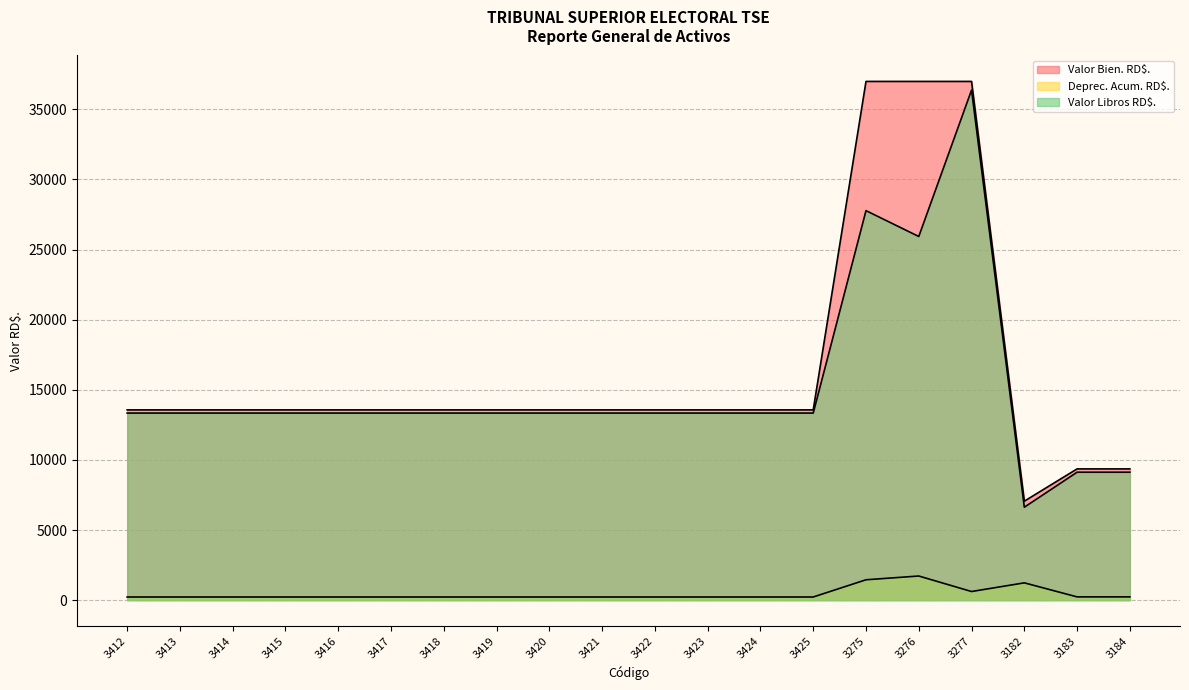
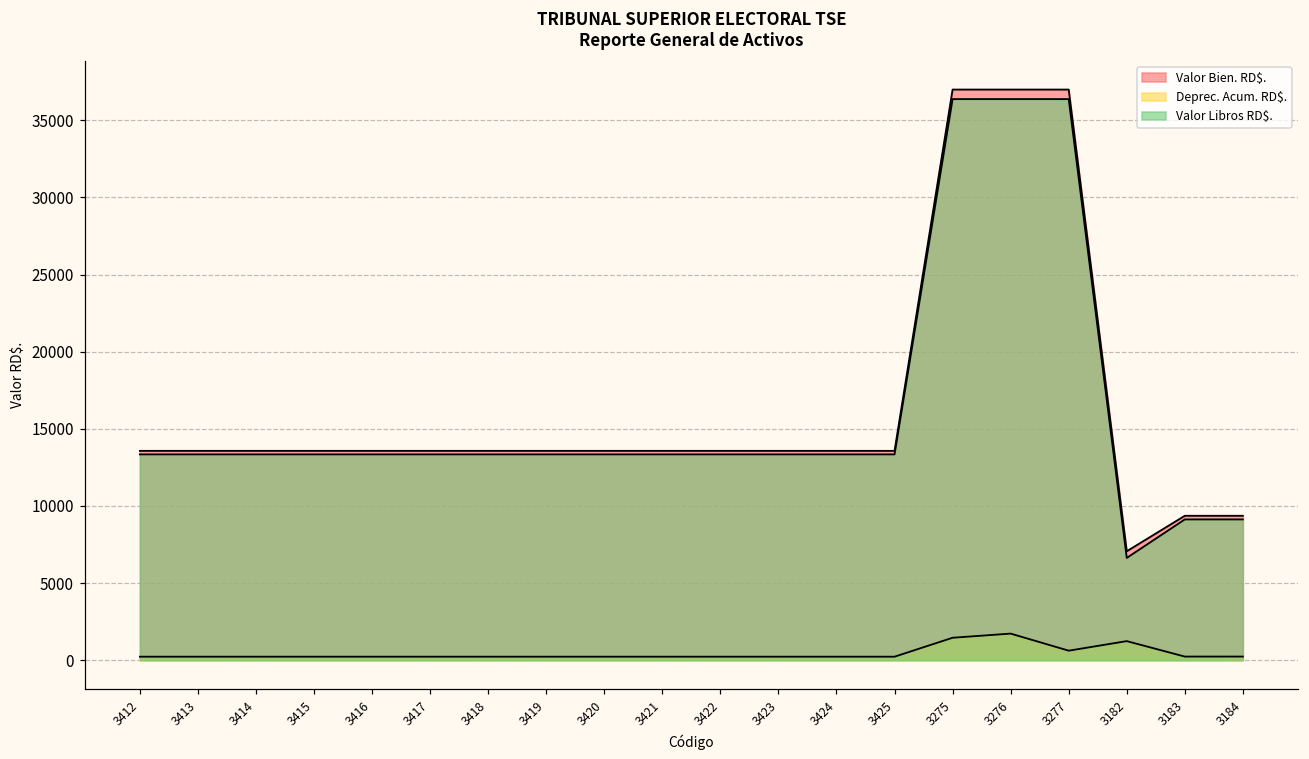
  {
    "Valor Bien. RD$.": {
      "3412": 13600,
      "3413": 13600,
      "3414": 13600,
      "3415": 13600,
      "3416": 13600,
      "3417": 13600,
      "3418": 13600,
      "3419": 13600,
      "3420": 13600,
      "3421": 13600,
      "3422": 13600,
      "3423": 13600,
      "3424": 13600,
      "3425": 13600,
      "3275": 37000,
      "3276": 37000,
      "3277": 37000,
      "3182": 7100,
      "3183": 9400,
      "3184": 9400
    },
    "Deprec. Acum. RD$.": {
      "3412": 200,
      "3413": 200,
      "3414": 200,
      "3415": 200,
      "3416": 200,
      "3417": 200,
      "3418": 200,
      "3419": 200,
      "3420": 200,
      "3421": 200,
      "3422": 200,
      "3423": 200,
      "3424": 200,
      "3425": 200,
      "3275": 1500,
      "3276": 1700,
      "3277": 600,
      "3182": 1200,
      "3183": 200,
      "3184": 200
    },
    "Valor Libros RD$.": {
      "3412": 13300,
      "3413": 13300,
      "3414": 13300,
      "3415": 13300,
      "3416": 13300,
      "3417": 13300,
      "3418": 13300,
      "3419": 13300,
      "3420": 13300,
      "3421": 13300,
      "3422": 13300,
      "3423": 13300,
      "3424": 13300,
      "3425": 13300,
-     "3275": 27800,
-     "3276": 25900,
+     "3275": 36400,
+     "3276": 36400,
      "3277": 36400,
      "3182": 6600,
      "3183": 9100,
      "3184": 9100
    }
  }
